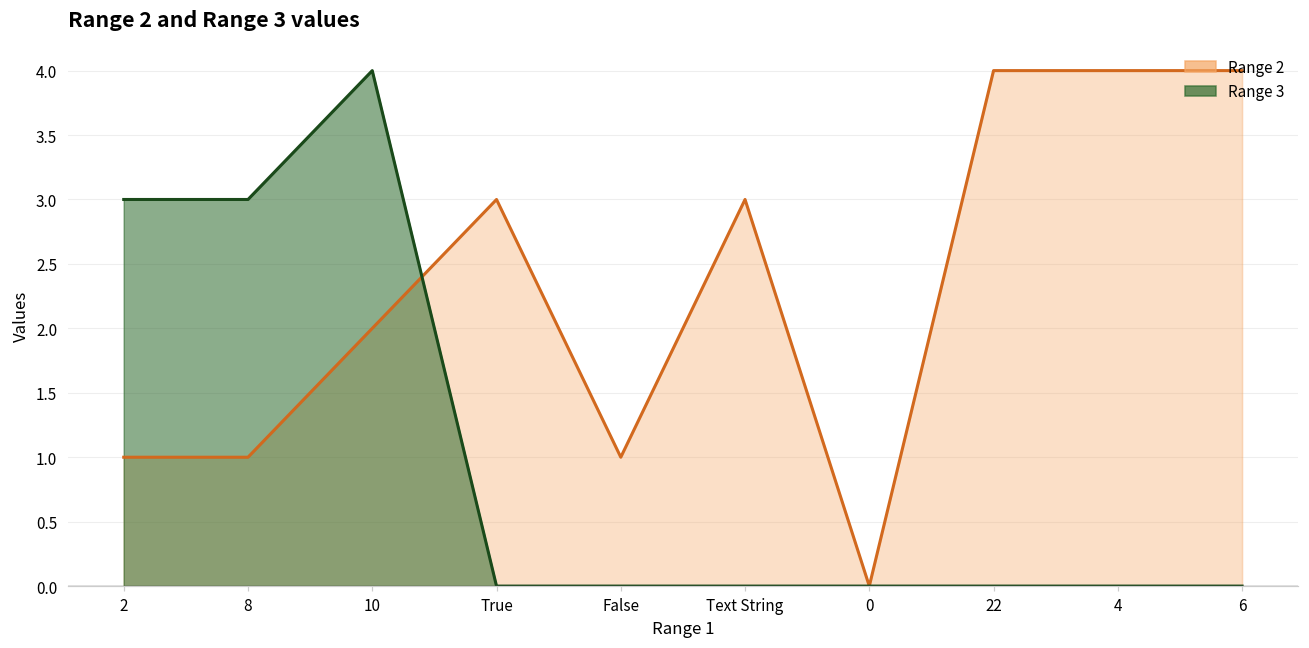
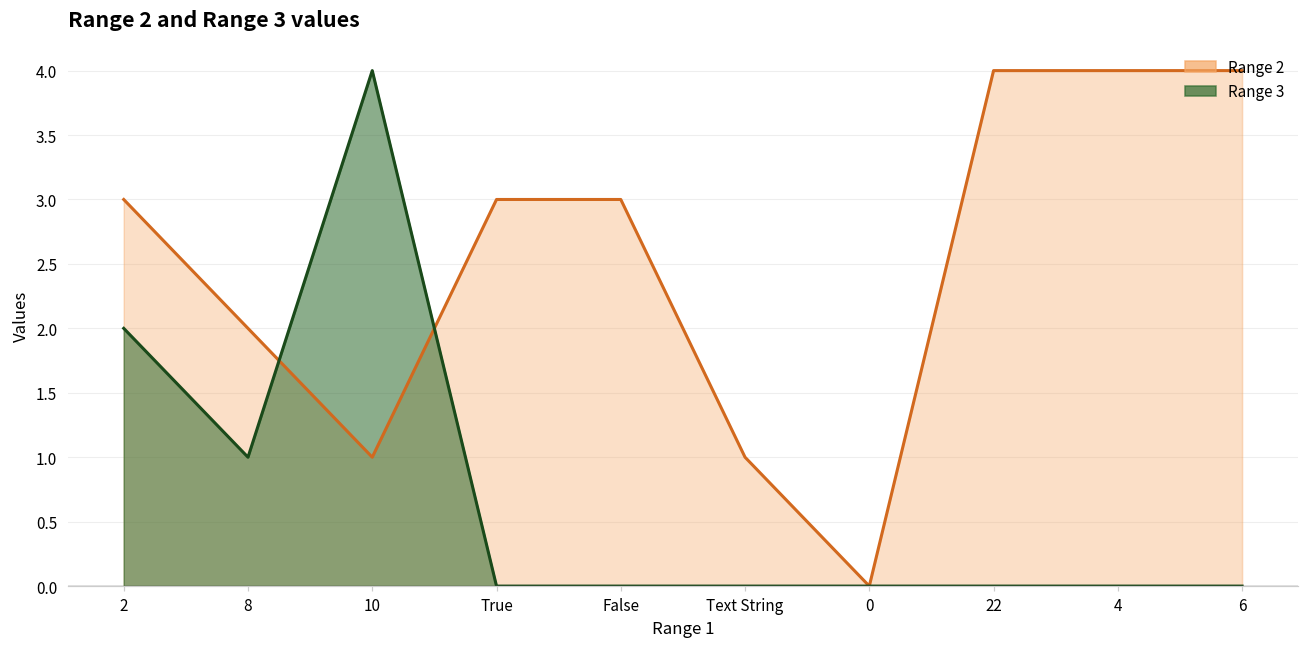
  {
    "Range 2": {
-     "2": 1,
-     "8": 1,
-     "10": 2,
+     "2": 3,
+     "8": 2,
+     "10": 1,
      "True": 3,
-     "False": 1,
-     "Text String": 3,
+     "False": 3,
+     "Text String": 1,
      "22": 4,
      "4": 4,
      "6": 4
    },
    "Range 3": {
-     "2": 3,
-     "8": 3,
+     "2": 2,
+     "8": 1,
      "10": 4,
      "True": 0,
      "False": 0,
      "Text String": 0,
      "22": 0,
      "4": 0,
      "6": 0
    }
  }
